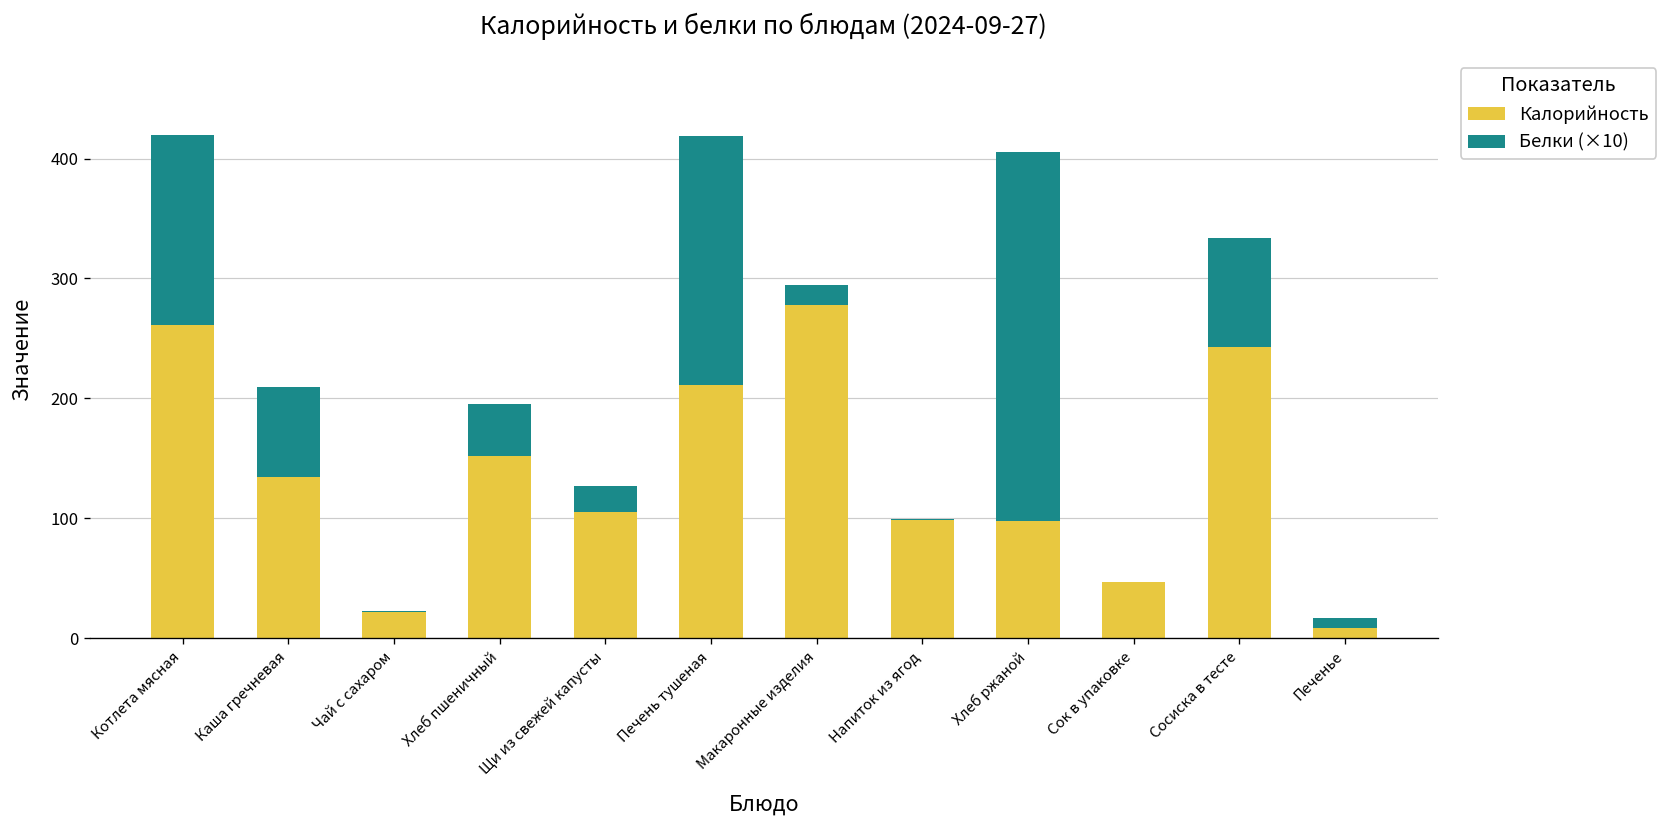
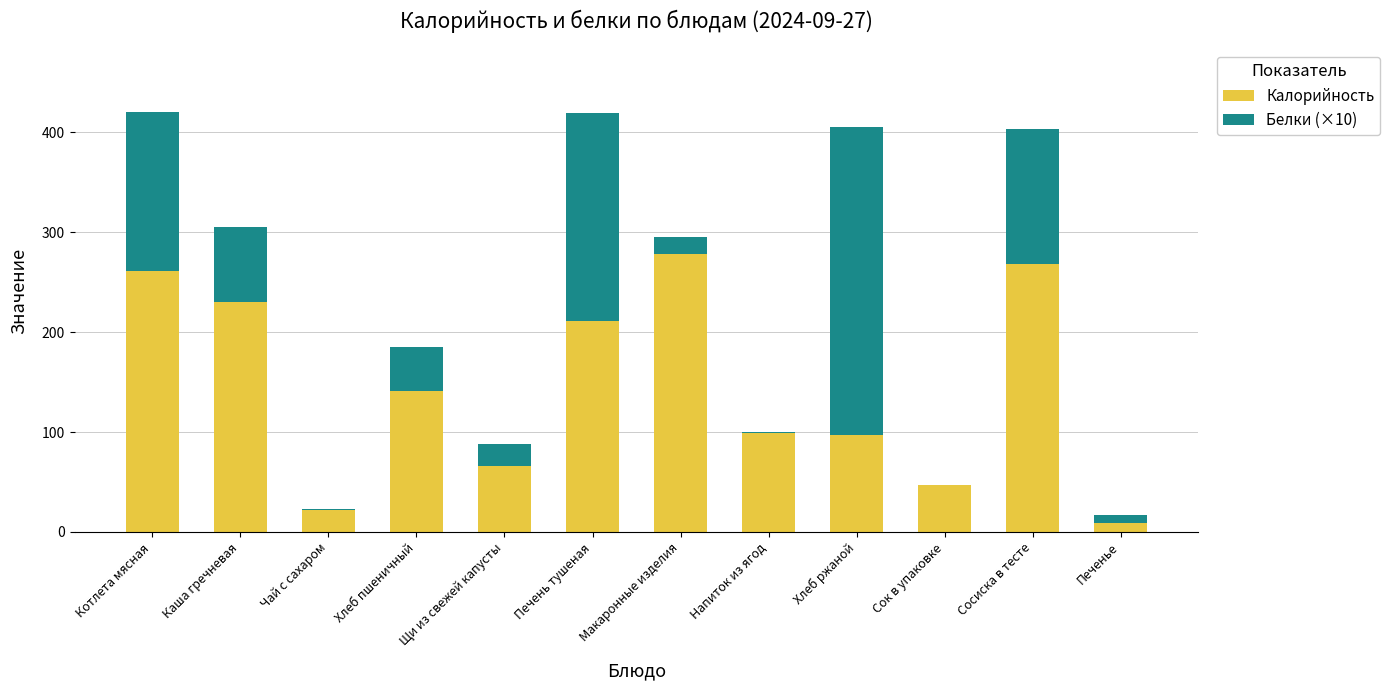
  {
    "Калорийность": {
      "Котлета мясная": 260,
-     "Каша гречневая": 130,
+     "Каша гречневая": 230,
      "Чай с сахаром": 20,
-     "Хлеб пшеничный": 150,
-     "Щи из свежей капусты": 110,
+     "Хлеб пшеничный": 140,
+     "Щи из свежей капусты": 70,
      "Печень тушеная": 210,
      "Макаронные изделия": 280,
      "Напиток из ягод": 100,
      "Хлеб ржаной": 100,
      "Сок в упаковке": 50,
-     "Сосиска в тесте": 240,
+     "Сосиска в тесте": 270,
      "Печенье": 10
    },
    "Белки (×10)": {
      "Котлета мясная": 160,
      "Каша гречневая": 80,
      "Хлеб пшеничный": 40,
      "Щи из свежей капусты": 20,
      "Печень тушеная": 210,
      "Макаронные изделия": 20,
      "Хлеб ржаной": 310,
      "Сок в упаковке": 0,
-     "Сосиска в тесте": 90,
+     "Сосиска в тесте": 140,
      "Печенье": 10
    }
  }
